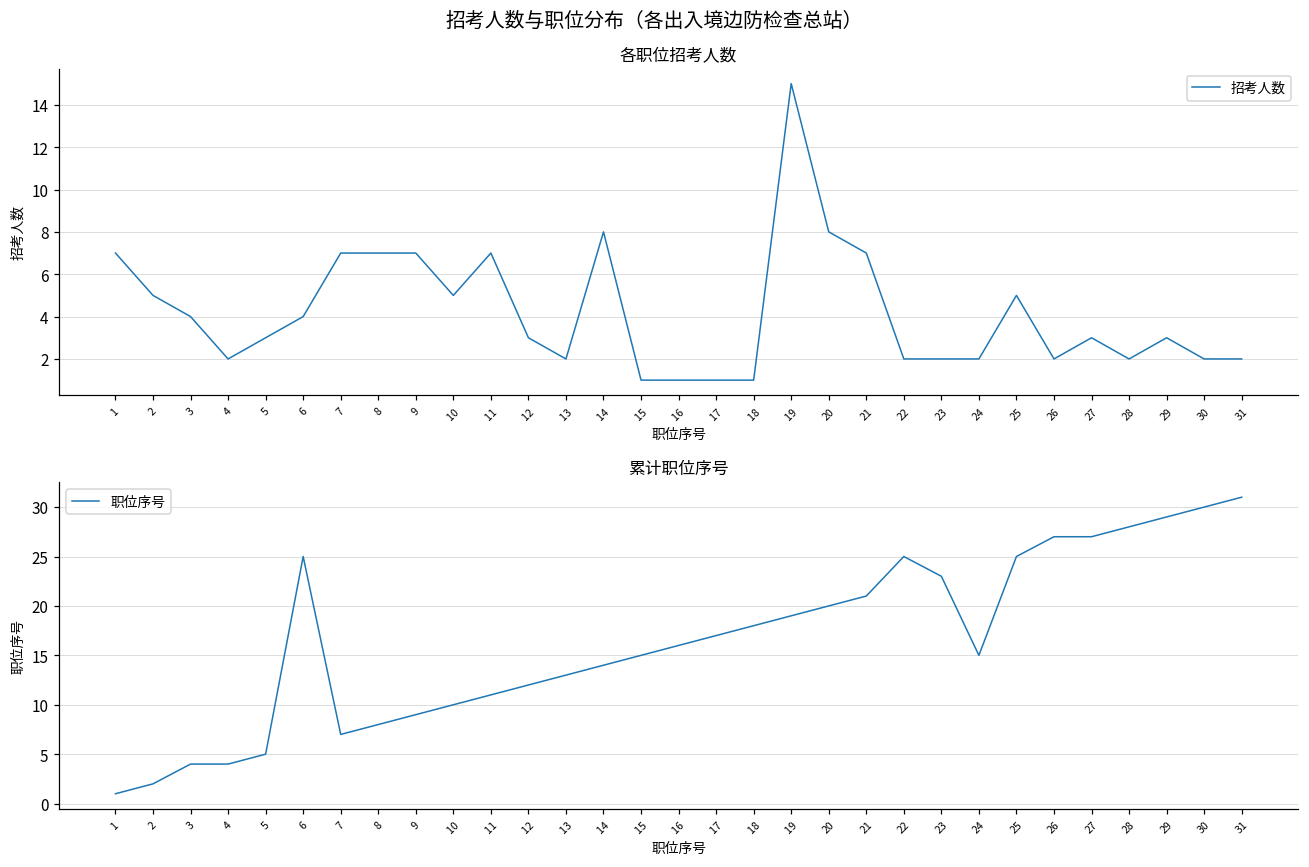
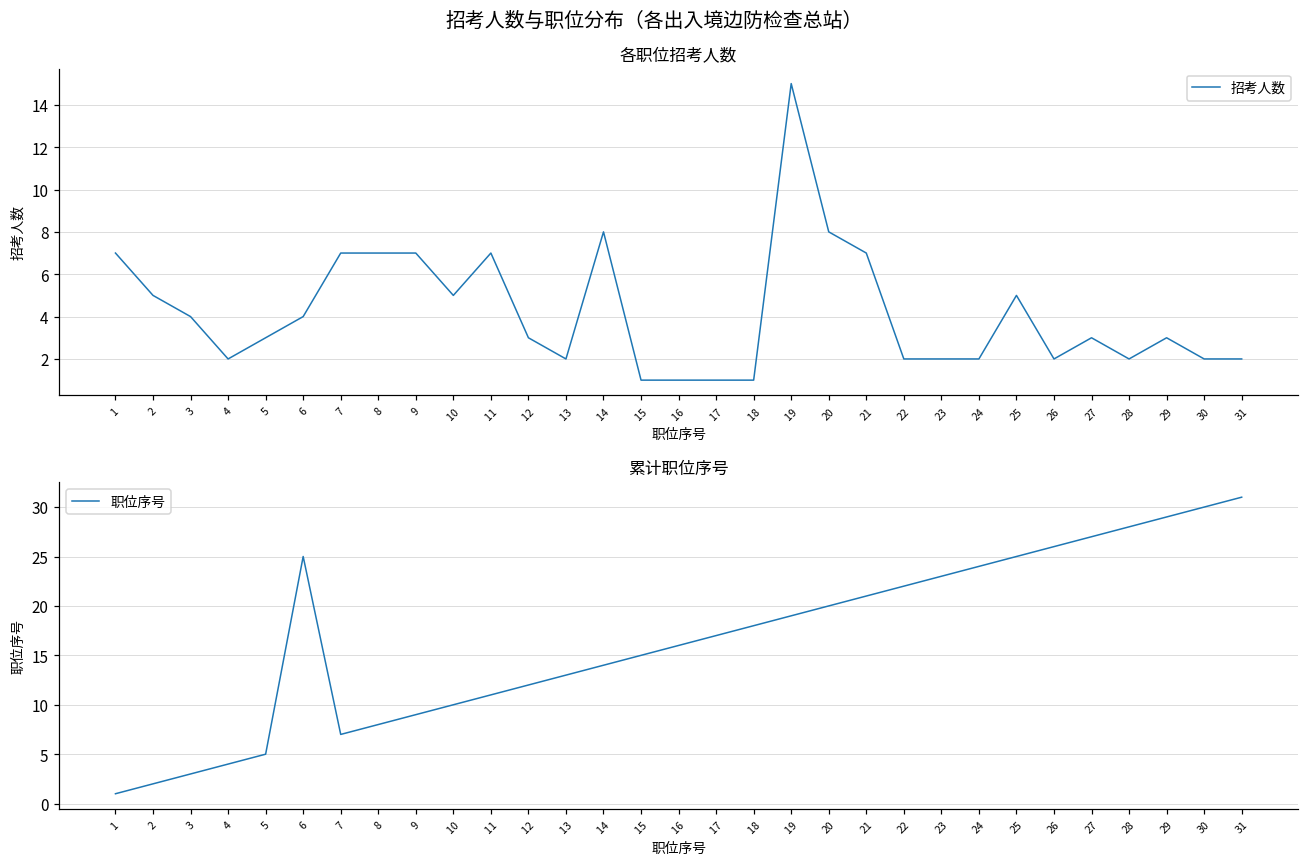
  {
    "各职位招考人数": {
      "1": 7.0,
      "2": 5.0,
      "3": 4.0,
      "4": 2.0,
      "5": 3.0,
      "6": 4.0,
      "7": 7.0,
      "8": 7.0,
      "9": 7.0,
      "10": 5.0,
      "11": 7.0,
      "12": 3.0,
      "13": 2.0,
      "14": 8.0,
      "15": 1.0,
      "16": 1.0,
      "17": 1.0,
      "18": 1.0,
      "19": 15.0,
      "20": 8.0,
      "21": 7.0,
      "22": 2.0,
      "23": 2.0,
      "24": 2.0,
      "25": 5.0,
      "26": 2.0,
      "27": 3.0,
      "28": 2.0,
      "29": 3.0,
      "30": 2.0,
      "31": 2.0
    },
    "累计职位序号": {
      "1": 1,
      "2": 2,
-     "3": 4,
+     "3": 3,
      "4": 4,
      "5": 5,
      "6": 25,
      "7": 7,
      "8": 8,
      "9": 9,
      "10": 10,
      "11": 11,
      "12": 12,
      "13": 13,
      "14": 14,
      "15": 15,
      "16": 16,
      "17": 17,
      "18": 18,
      "19": 19,
      "20": 20,
      "21": 21,
-     "22": 25,
+     "22": 22,
      "23": 23,
-     "24": 15,
+     "24": 24,
      "25": 25,
-     "26": 27,
+     "26": 26,
      "27": 27,
      "28": 28,
      "29": 29,
      "30": 30,
      "31": 31
    }
  }
